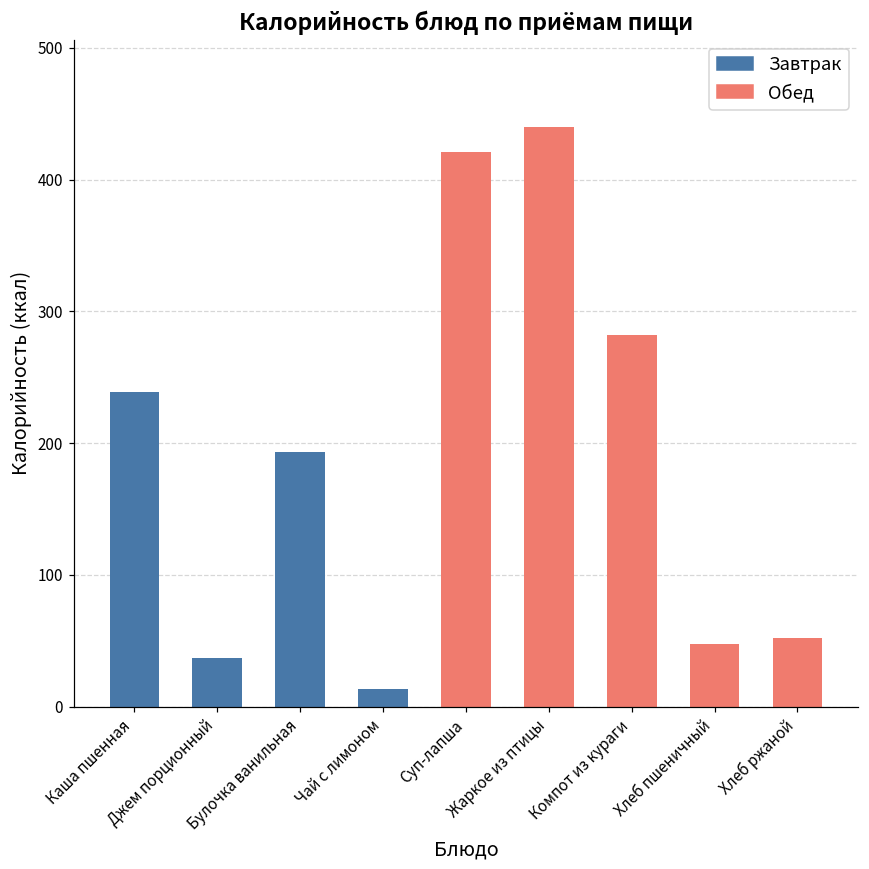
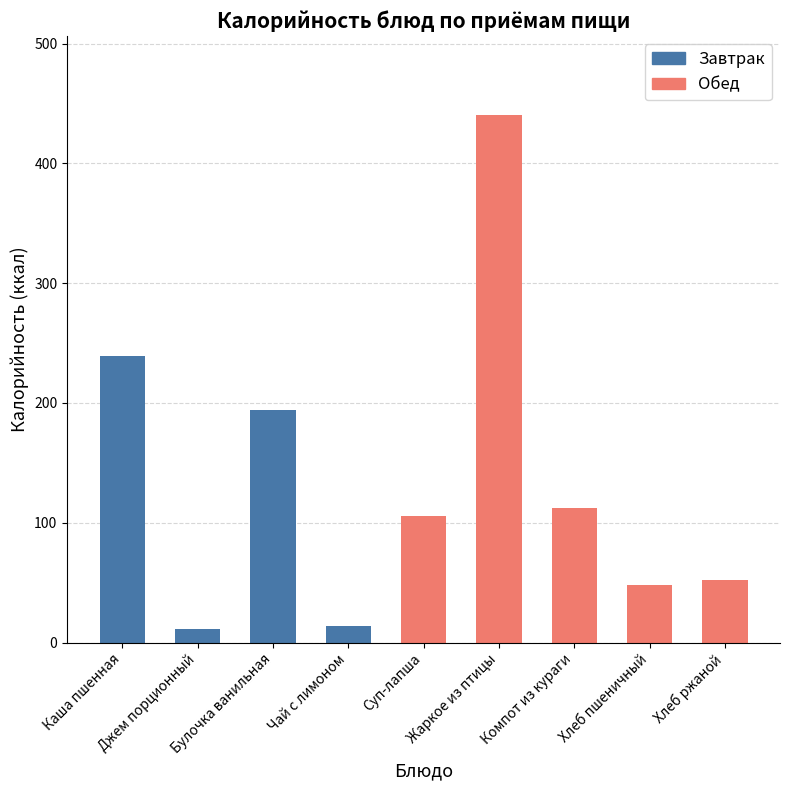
  {
    "Каша пшенная": 239,
-   "Джем порционный": 37,
+   "Джем порционный": 11,
    "Булочка ванильная": 194,
    "Чай с лимоном": 14,
-   "Суп-лапша": 421,
+   "Суп-лапша": 105,
    "Жаркое из птицы": 440,
-   "Компот из кураги": 282,
+   "Компот из кураги": 112,
    "Хлеб пшеничный": 48,
    "Хлеб ржаной": 52
  }
